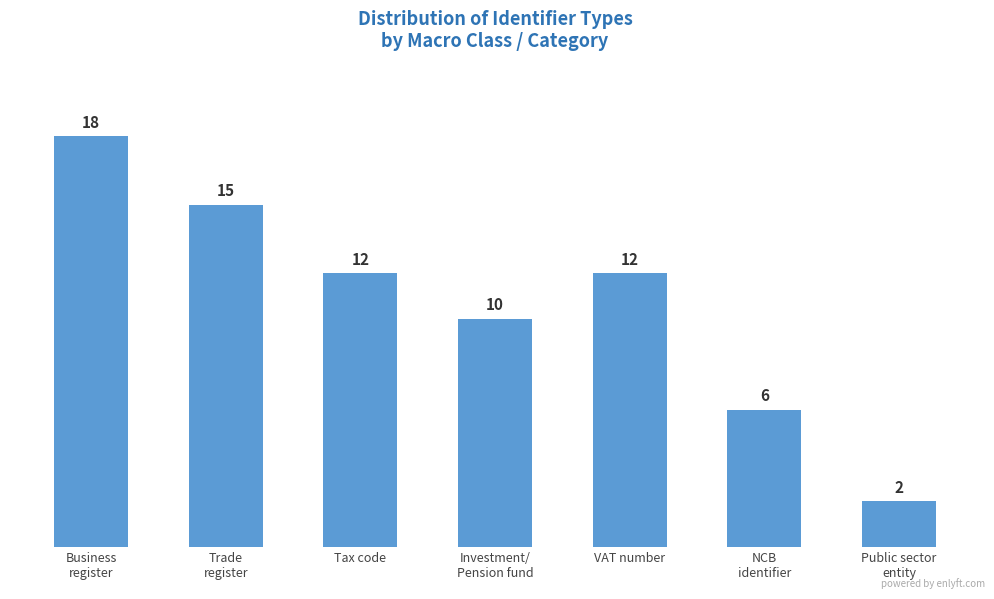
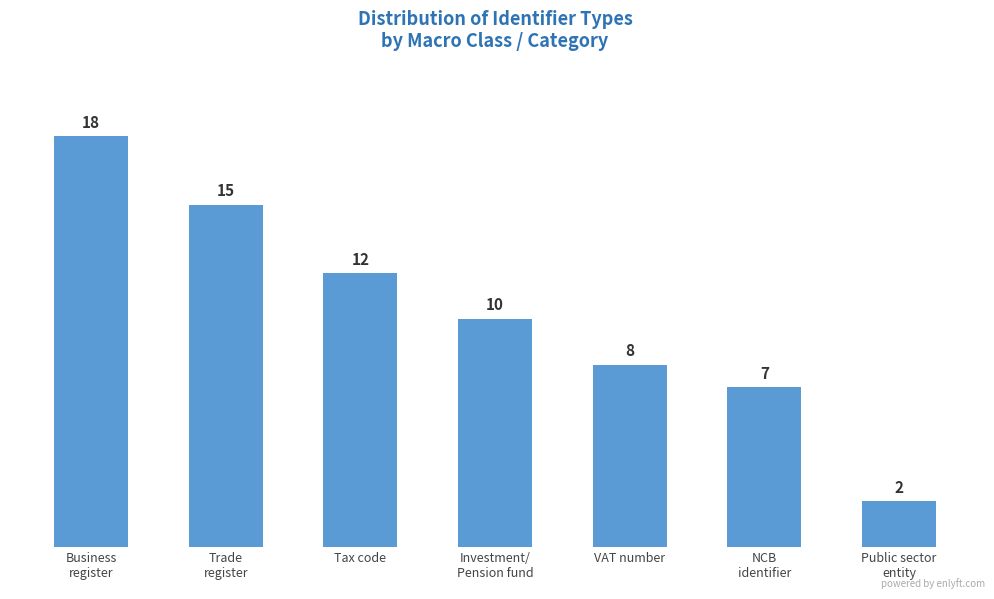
  {
    "Business register": 18,
    "Trade register": 15,
    "Tax code": 12,
    "Investment/ Pension fund": 10,
-   "VAT number": 12,
-   "NCB identifier": 6,
+   "VAT number": 8,
+   "NCB identifier": 7,
    "Public sector entity": 2
  }
